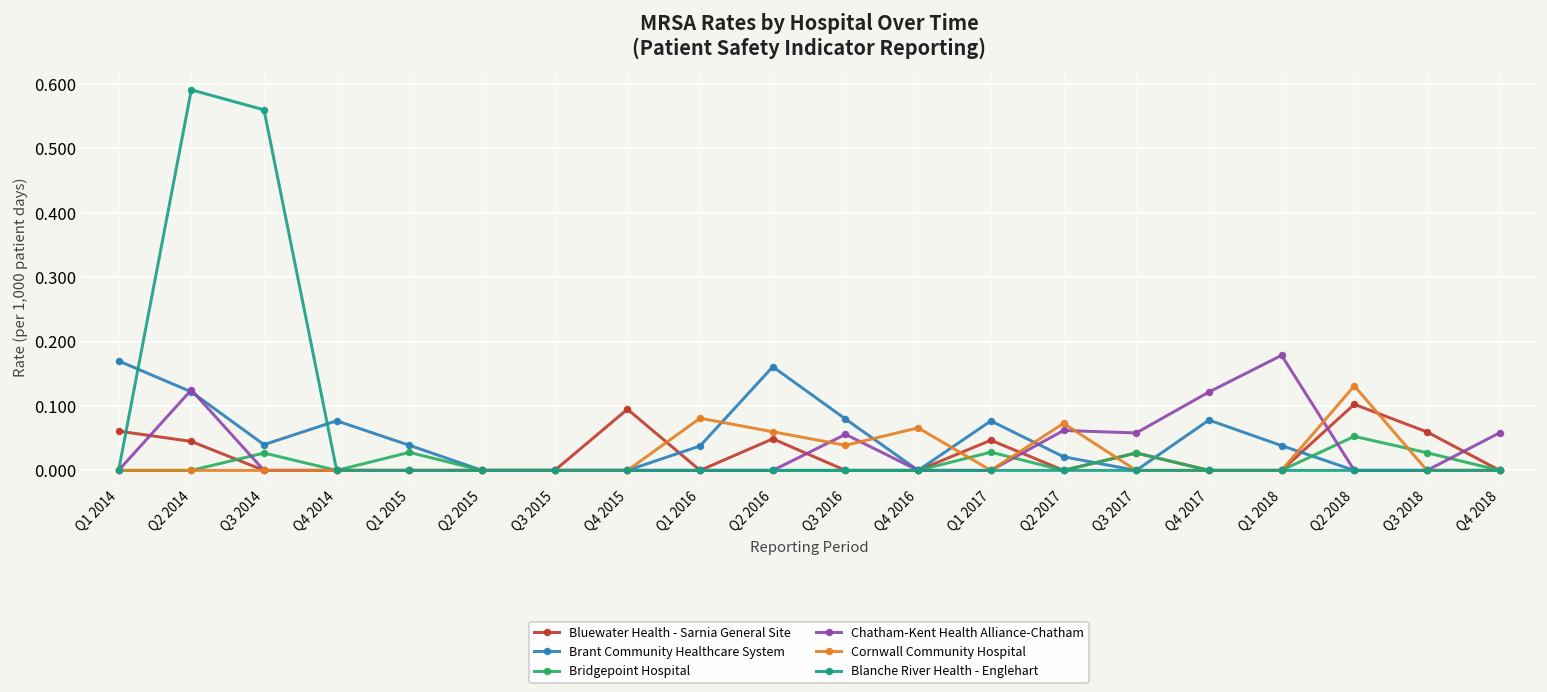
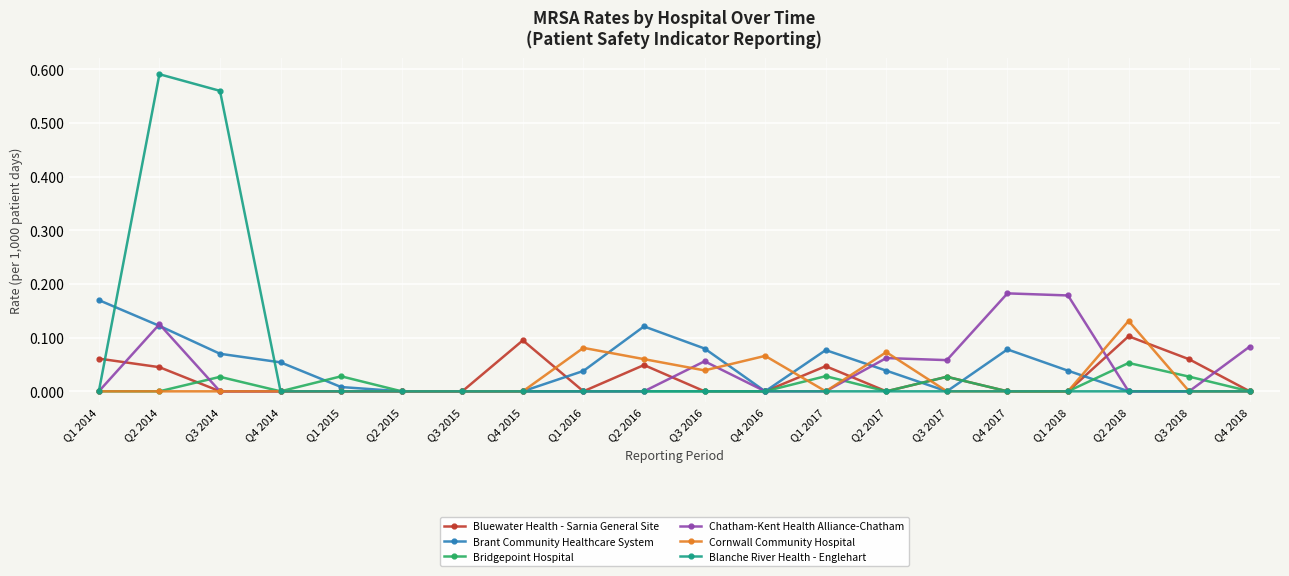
  {
    "Bluewater Health - Sarnia General Site": {
      "Q1 2014": 0.06,
      "Q2 2014": 0.05,
      "Q4 2015": 0.10,
      "Q2 2016": 0.05,
      "Q1 2017": 0.05,
      "Q2 2018": 0.10,
      "Q3 2018": 0.06
    },
    "Brant Community Healthcare System": {
      "Q1 2014": 0.17,
-     "Q3 2014": 0.04,
-     "Q4 2014": 0.08,
-     "Q1 2015": 0.04,
+     "Q3 2014": 0.07,
+     "Q4 2014": 0.05,
+     "Q1 2015": 0.01,
      "Q1 2016": 0.04,
-     "Q2 2016": 0.16,
+     "Q2 2016": 0.12,
      "Q3 2016": 0.08,
      "Q1 2017": 0.08,
-     "Q2 2017": 0.02,
+     "Q2 2017": 0.04,
      "Q4 2017": 0.08,
      "Q1 2018": 0.04
    },
    "Chatham-Kent Health Alliance-Chatham": {
      "Q3 2016": 0.06,
      "Q2 2017": 0.06,
      "Q3 2017": 0.06,
-     "Q4 2017": 0.12,
+     "Q4 2017": 0.18,
      "Q1 2018": 0.18,
-     "Q4 2018": 0.06
+     "Q4 2018": 0.08
    },
    "Cornwall Community Hospital": {
      "Q1 2016": 0.08,
      "Q2 2016": 0.06,
      "Q3 2016": 0.04,
      "Q4 2016": 0.07,
      "Q2 2017": 0.07,
      "Q2 2018": 0.13
    }
  }
